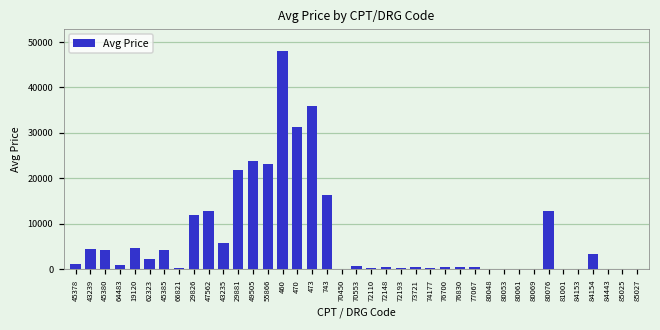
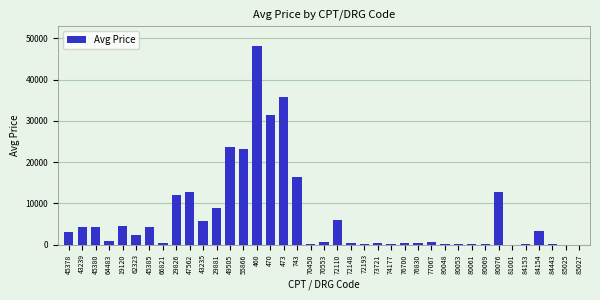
  {
-   "45378": 1000,
+   "45378": 3000,
    "43239": 4000,
    "45380": 4000,
    "64483": 1000,
    "19120": 5000,
    "62323": 2000,
    "45385": 4000,
    "29826": 12000,
    "47562": 13000,
    "43235": 6000,
-   "29881": 22000,
+   "29881": 9000,
    "49505": 24000,
    "55866": 23000,
    "460": 48000,
    "470": 31000,
    "473": 36000,
    "743": 16000,
    "70553": 1000,
-   "72110": 0,
+   "72110": 6000,
    "80076": 13000,
    "84154": 3000
  }
